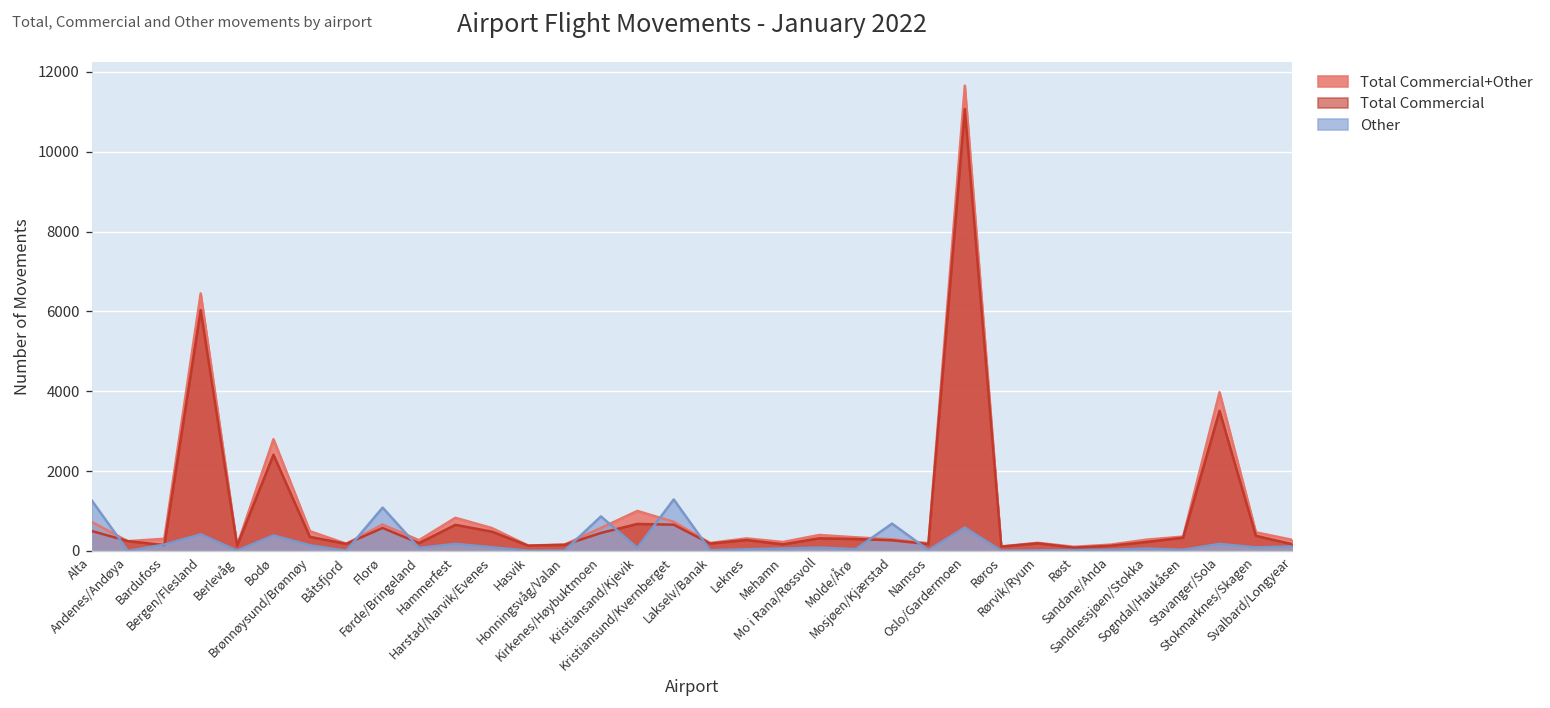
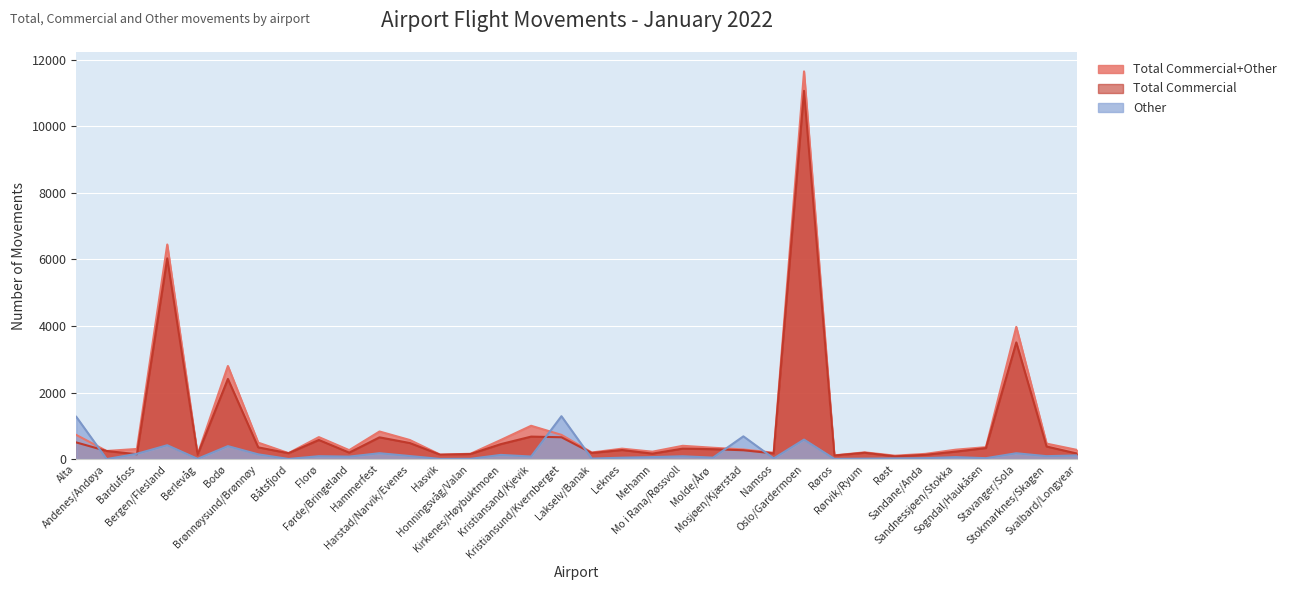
  {
    "Other": {
      "Alta": 1300,
      "Andenes/Andøya": 0,
      "Bergen/Flesland": 400,
      "Berlevåg": 0,
      "Bodø": 400,
      "Brønnøysund/Brønnøy": 100,
      "Båtsfjord": 0,
-     "Florø": 1100,
+     "Florø": 100,
      "Førde/Bringeland": 100,
      "Hammerfest": 200,
      "Harstad/Narvik/Evenes": 100,
      "Hasvik": 0,
      "Honningsvåg/Valan": 0,
-     "Kirkenes/Høybuktmoen": 900,
+     "Kirkenes/Høybuktmoen": 100,
      "Kristiansand/Kjevik": 100,
      "Kristiansund/Kvernberget": 1300,
      "Lakselv/Banak": 0,
      "Leknes": 0,
      "Mehamn": 100,
      "Mo i Rana/Røssvoll": 100,
      "Molde/Årø": 0,
      "Mosjøen/Kjærstad": 700,
      "Namsos": 0,
      "Oslo/Gardermoen": 600,
      "Røros": 0,
      "Rørvik/Ryum": 0,
      "Sandane/Anda": 0,
      "Sandnessjøen/Stokka": 100,
      "Sogndal/Haukåsen": 0,
      "Stavanger/Sola": 200,
      "Stokmarknes/Skagen": 100
    }
  }
